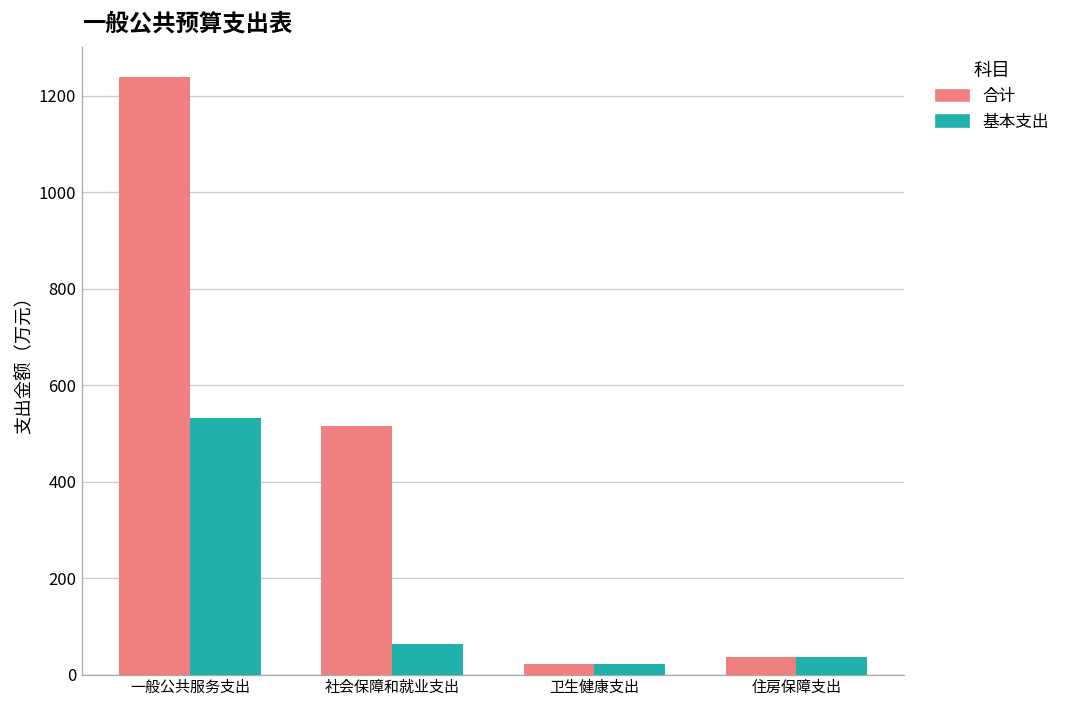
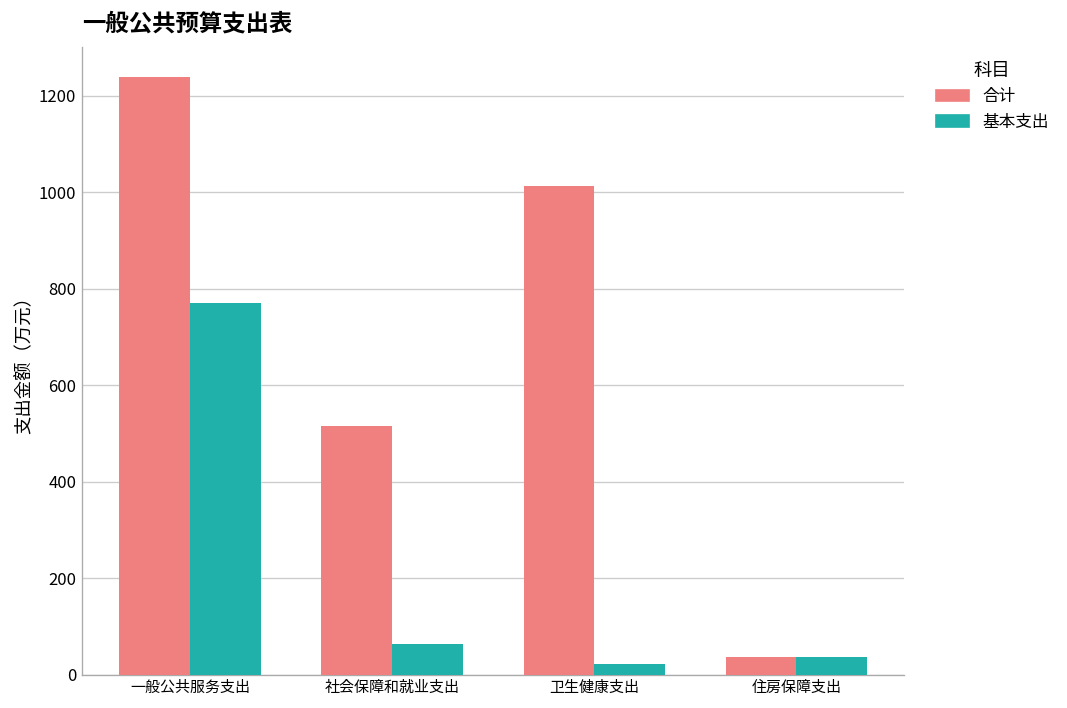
  {
    "合计": {
      "一般公共服务支出": 1240,
      "社会保障和就业支出": 520,
-     "卫生健康支出": 20,
+     "卫生健康支出": 1010,
      "住房保障支出": 40
    },
    "基本支出": {
-     "一般公共服务支出": 530,
+     "一般公共服务支出": 770,
      "社会保障和就业支出": 60,
      "卫生健康支出": 20,
      "住房保障支出": 40
    }
  }
